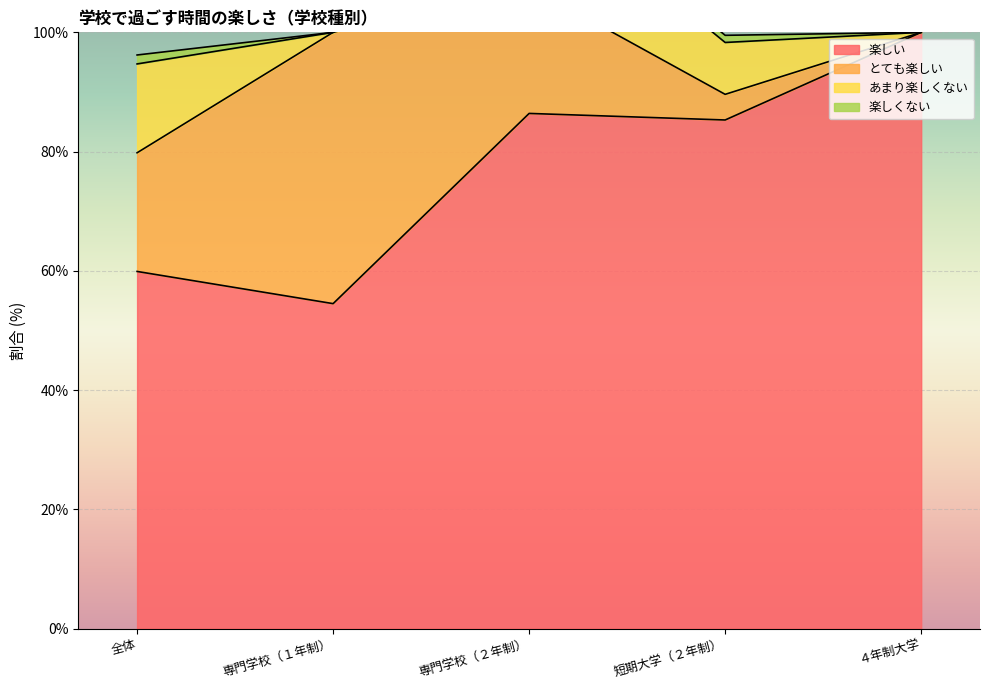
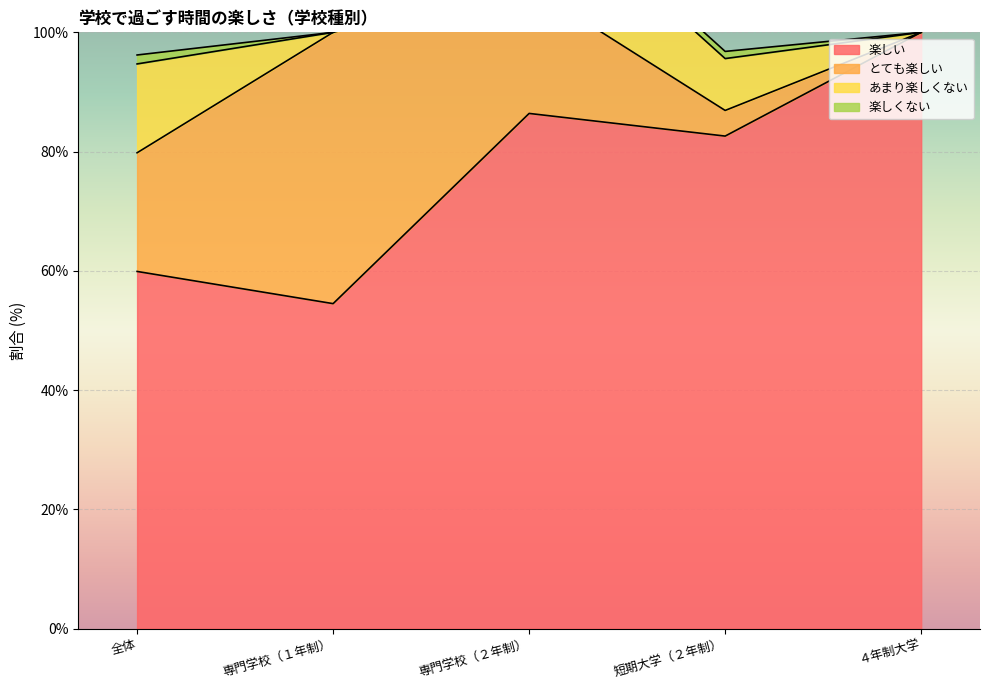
  {
    "楽しい": {
      "全体": "60%",
      "専門学校（１年制）": "55%",
      "専門学校（２年制）": "86%",
-     "短期大学（２年制）": "85%"
+     "短期大学（２年制）": "83%"
    },
    "楽しくない": {
      "全体": "2%",
      "短期大学（２年制）": "1%"
    }
  }
